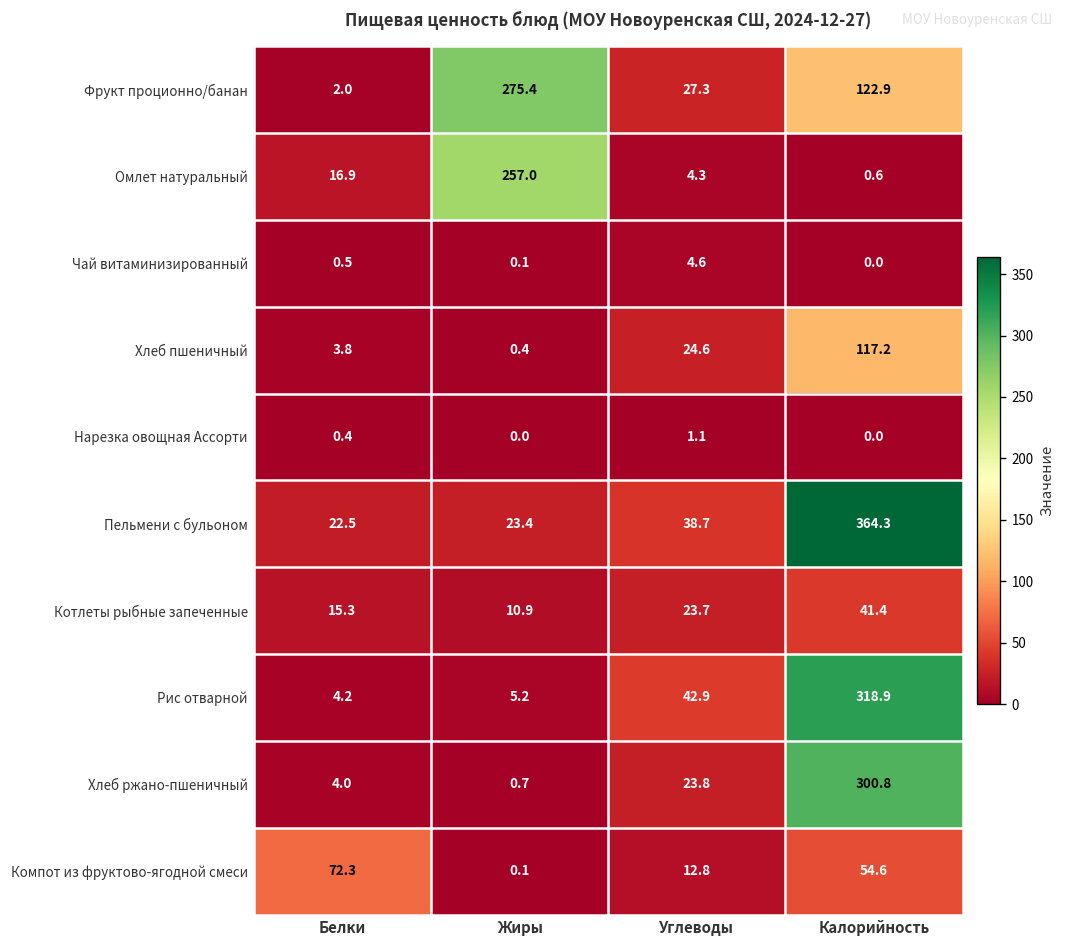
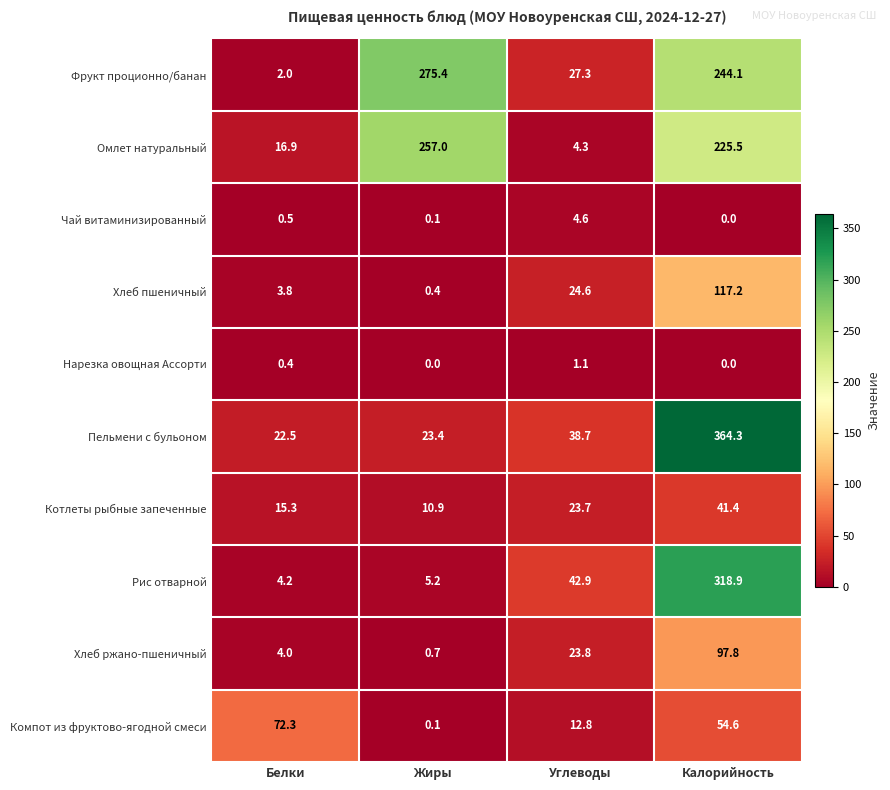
  {
    "Фрукт проционно/банан": {
      "Белки": 2.0,
      "Жиры": 275.4,
      "Углеводы": 27.3,
-     "Калорийность": 122.9
+     "Калорийность": 244.1
    },
    "Омлет натуральный": {
      "Белки": 16.9,
      "Жиры": 257.0,
      "Углеводы": 4.3,
-     "Калорийность": 0.6
+     "Калорийность": 225.5
    },
    "Чай витаминизированный": {
      "Белки": 0.5,
      "Жиры": 0.1,
      "Углеводы": 4.6,
      "Калорийность": 0.0
    },
    "Хлеб пшеничный": {
      "Белки": 3.8,
      "Жиры": 0.4,
      "Углеводы": 24.6,
      "Калорийность": 117.2
    },
    "Нарезка овощная Ассорти": {
      "Белки": 0.4,
      "Жиры": 0.0,
      "Углеводы": 1.1,
      "Калорийность": 0.0
    },
    "Пельмени с бульоном": {
      "Белки": 22.5,
      "Жиры": 23.4,
      "Углеводы": 38.7,
      "Калорийность": 364.3
    },
    "Котлеты рыбные запеченные": {
      "Белки": 15.3,
      "Жиры": 10.9,
      "Углеводы": 23.7,
      "Калорийность": 41.4
    },
    "Рис отварной": {
      "Белки": 4.2,
      "Жиры": 5.2,
      "Углеводы": 42.9,
      "Калорийность": 318.9
    },
    "Хлеб ржано-пшеничный": {
      "Белки": 4.0,
      "Жиры": 0.7,
      "Углеводы": 23.8,
-     "Калорийность": 300.8
+     "Калорийность": 97.8
    },
    "Компот из фруктово-ягодной смеси": {
      "Белки": 72.3,
      "Жиры": 0.1,
      "Углеводы": 12.8,
      "Калорийность": 54.6
    }
  }
